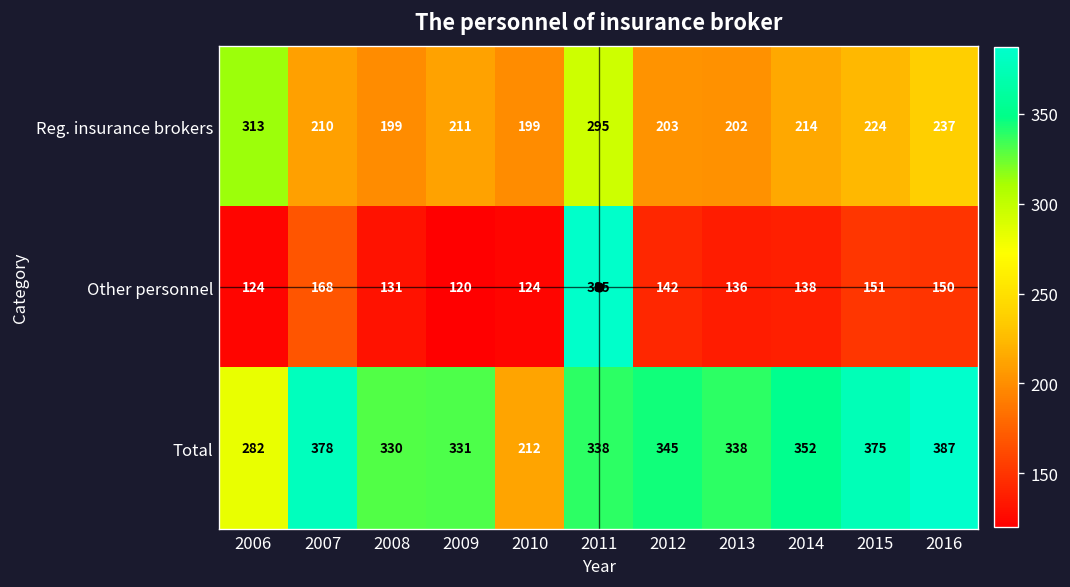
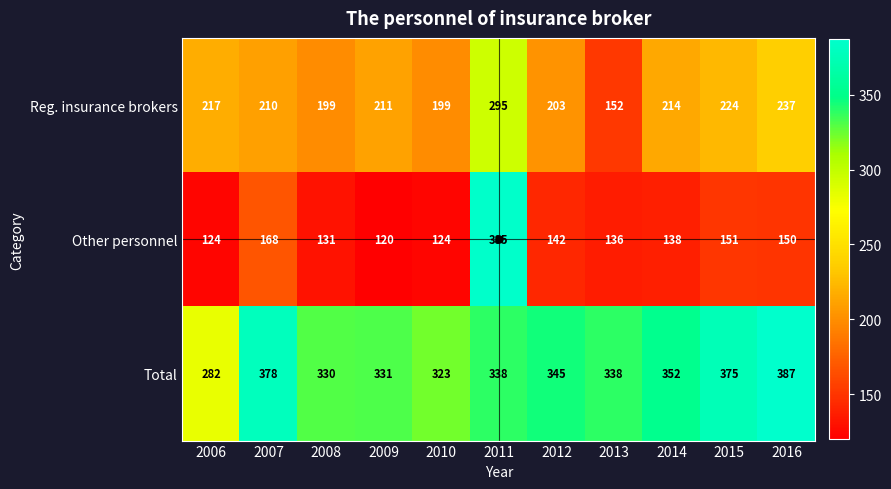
  {
    "Reg. insurance brokers": {
-     "2006": 313,
+     "2006": 217,
      "2007": 210,
      "2008": 199,
      "2009": 211,
      "2010": 199,
      "2011": 295,
      "2012": 203,
-     "2013": 202,
+     "2013": 152,
      "2014": 214,
      "2015": 224,
      "2016": 237
    },
    "Other personnel": {
      "2006": 124,
      "2007": 168,
      "2008": 131,
      "2009": 120,
      "2010": 124,
      "2012": 142,
      "2013": 136,
      "2014": 138,
      "2015": 151,
      "2016": 150
    },
    "Total": {
      "2006": 282,
      "2007": 378,
      "2008": 330,
      "2009": 331,
-     "2010": 212,
+     "2010": 323,
      "2011": 338,
      "2012": 345,
      "2013": 338,
      "2014": 352,
      "2015": 375,
      "2016": 387
    }
  }
